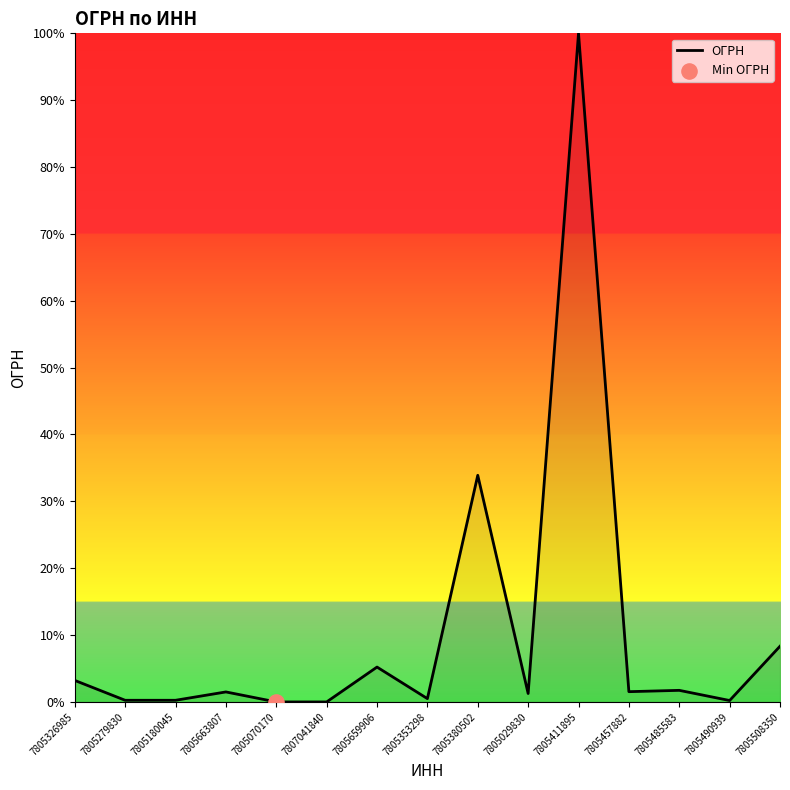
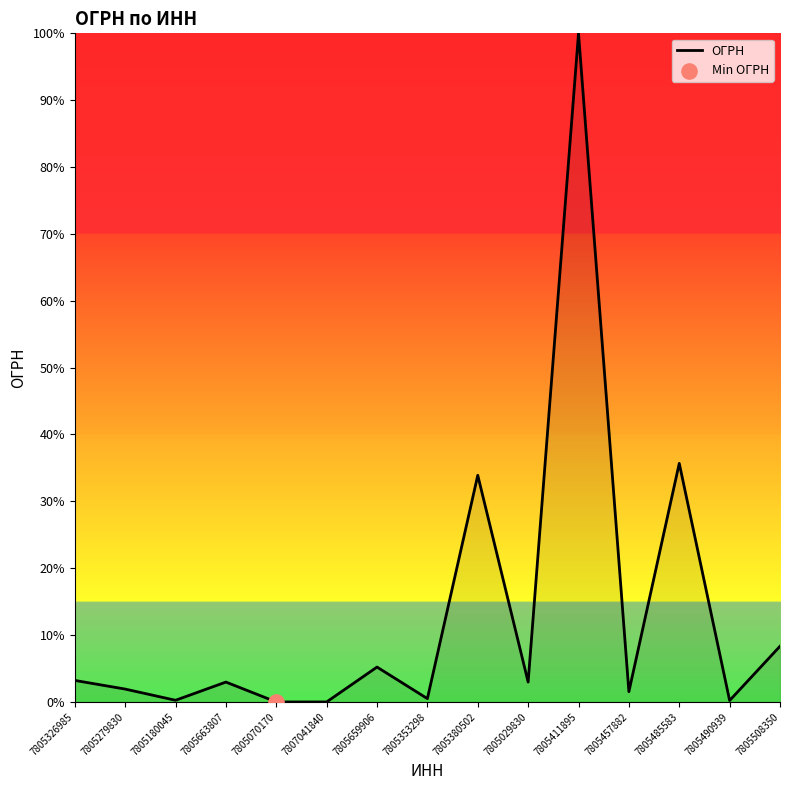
  {
    "ОГРН": {
      "7805326985": "3%",
-     "7805279830": "0%",
+     "7805279830": "2%",
      "7805180045": "0%",
-     "7805663807": "1%",
+     "7805663807": "3%",
      "7807041840": "0%",
      "7805659906": "5%",
      "7805353298": "0%",
      "7805380502": "34%",
-     "7805029830": "1%",
+     "7805029830": "3%",
      "7805411895": "100%",
      "7805457882": "2%",
-     "7805485583": "2%",
+     "7805485583": "36%",
      "7805490939": "0%",
      "7805508350": "8%"
    }
  }
